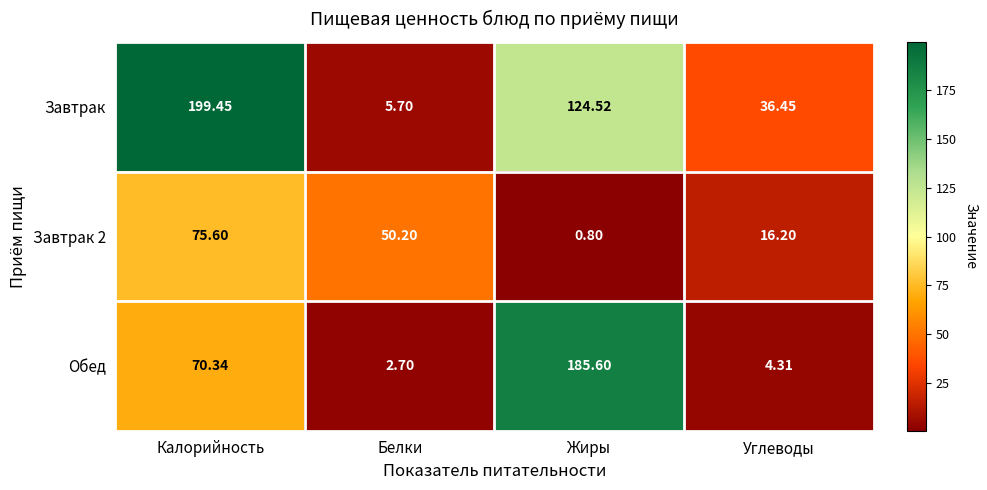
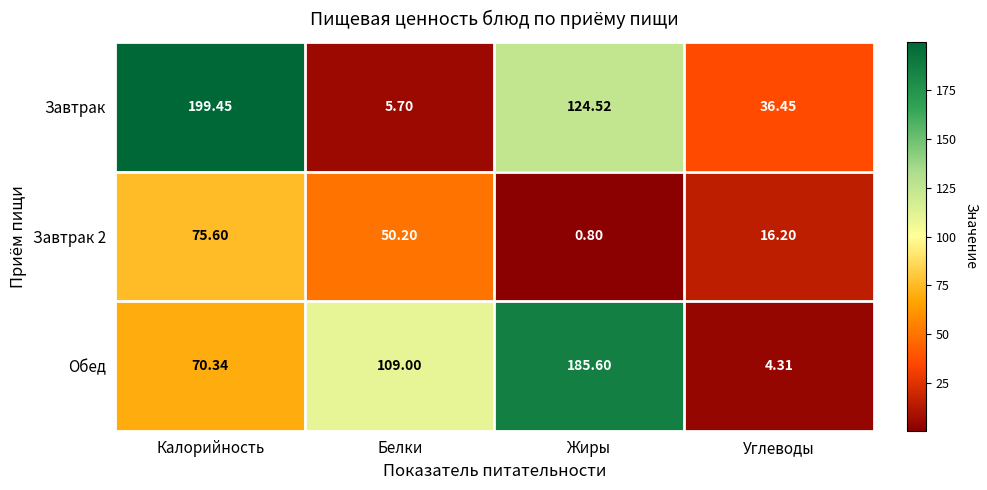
  {
    "Завтрак": {
      "Калорийность": 199.45,
      "Белки": 5.70,
      "Жиры": 124.52,
      "Углеводы": 36.45
    },
    "Завтрак 2": {
      "Калорийность": 75.60,
      "Белки": 50.20,
      "Жиры": 0.80,
      "Углеводы": 16.20
    },
    "Обед": {
      "Калорийность": 70.34,
-     "Белки": 2.70,
+     "Белки": 109.00,
      "Жиры": 185.60,
      "Углеводы": 4.31
    }
  }
